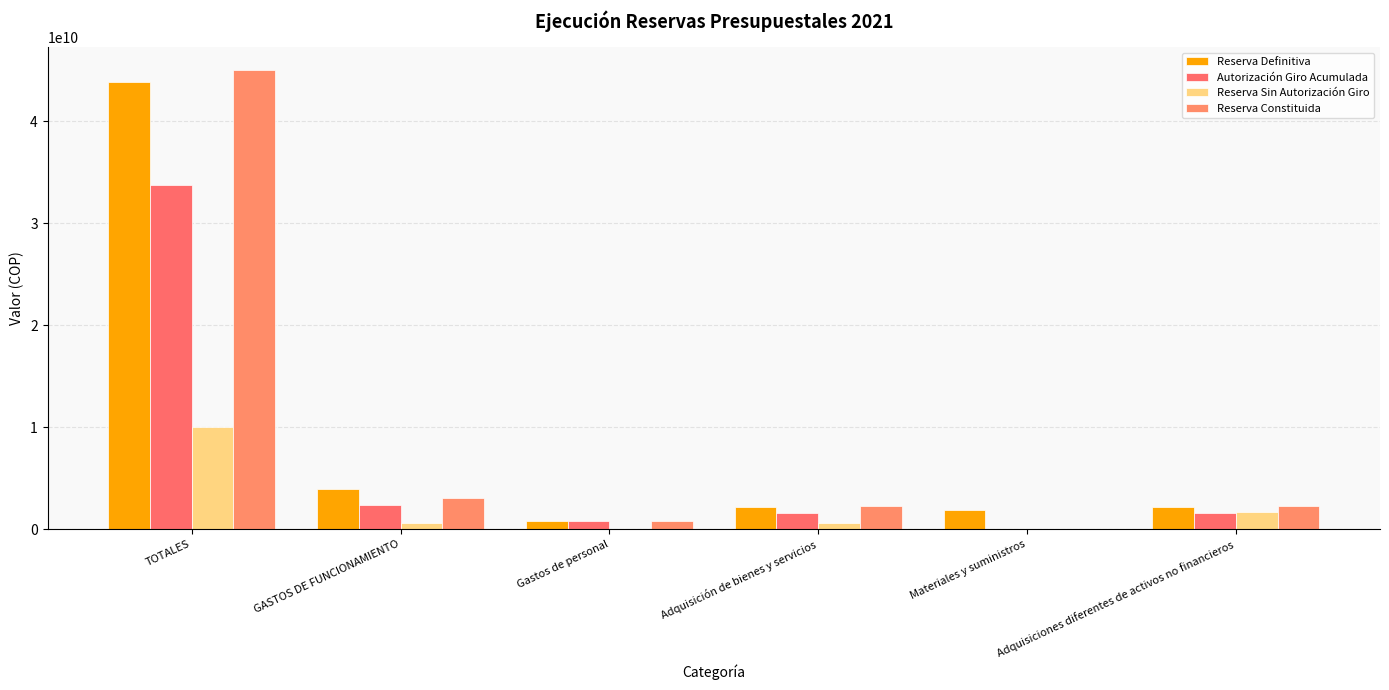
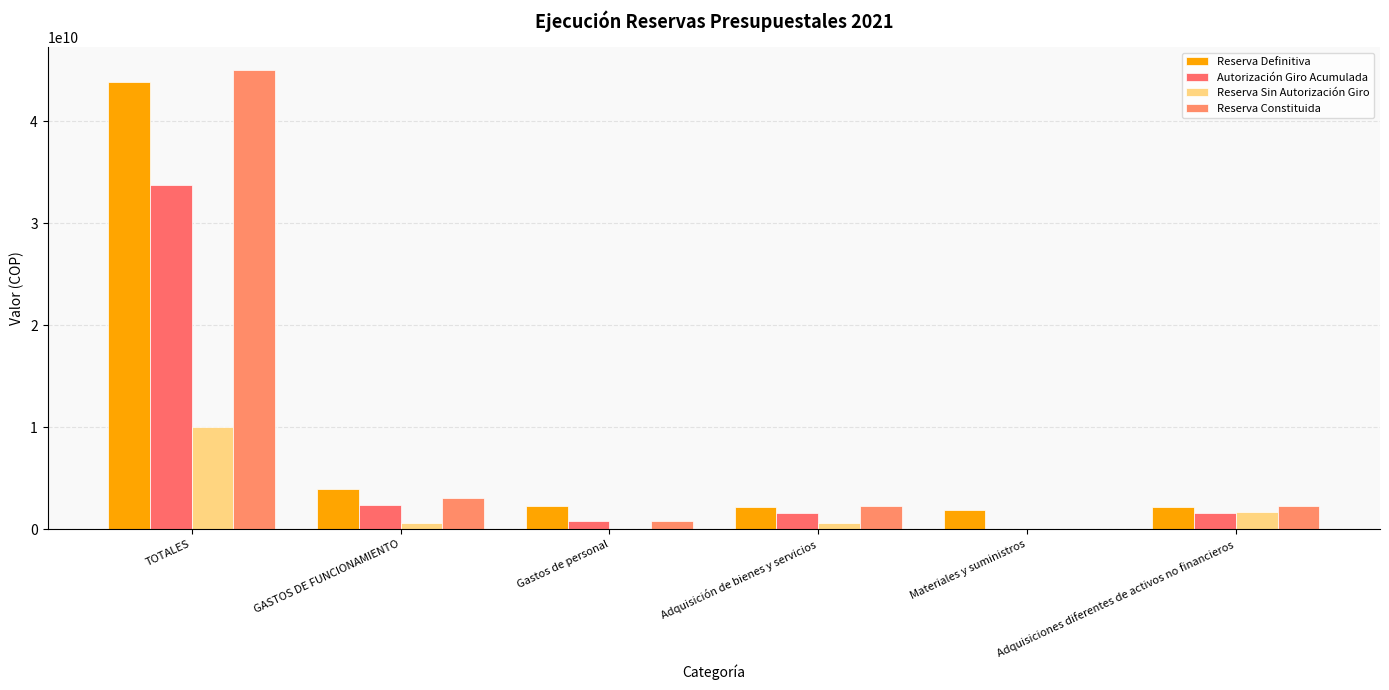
  {
    "Reserva Definitiva": {
      "TOTALES": 43900000000,
      "GASTOS DE FUNCIONAMIENTO": 3900000000,
-     "Gastos de personal": 900000000,
+     "Gastos de personal": 2300000000,
      "Adquisición de bienes y servicios": 2200000000,
      "Materiales y suministros": 1900000000,
      "Adquisiciones diferentes de activos no financieros": 2200000000
    },
    "Reserva Sin Autorización Giro": {
      "TOTALES": 10100000000,
      "GASTOS DE FUNCIONAMIENTO": 600000000,
      "Gastos de personal": 0,
      "Adquisición de bienes y servicios": 600000000,
      "Adquisiciones diferentes de activos no financieros": 1700000000
    }
  }
